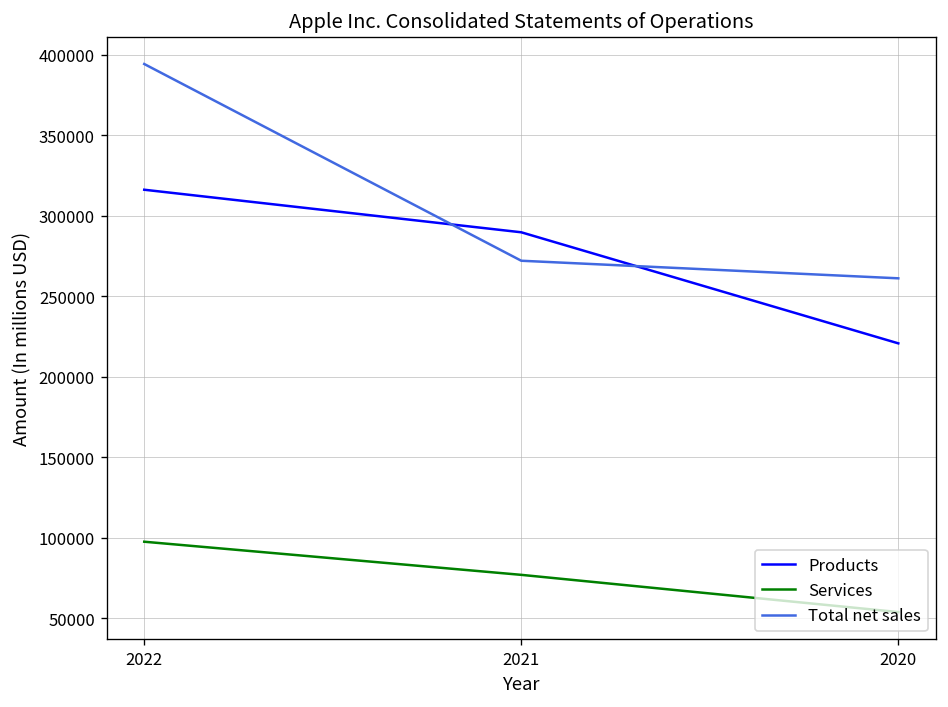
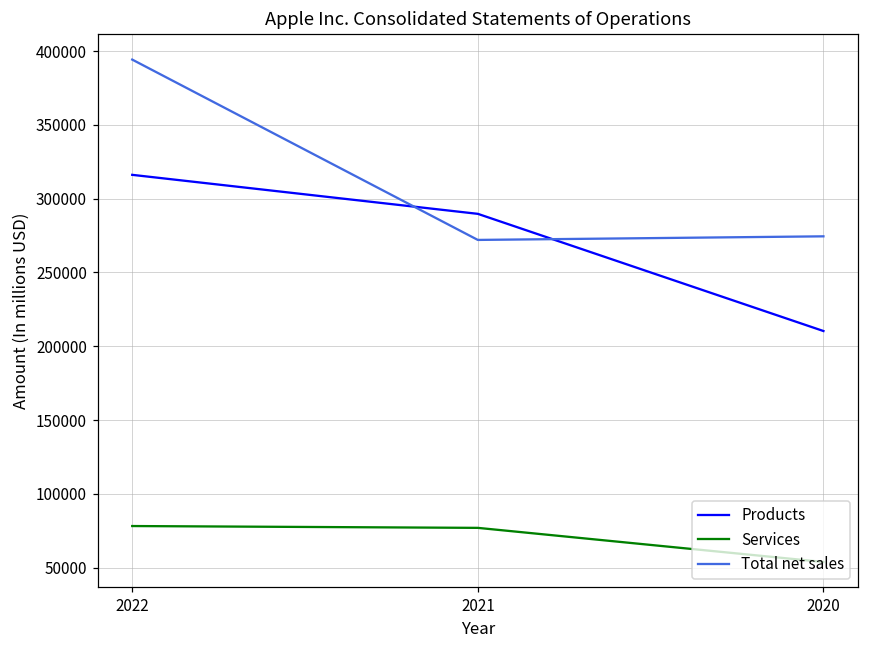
  {
    "Products": {
      "2022": 316000,
      "2021": 290000,
-     "2020": 221000
+     "2020": 210000
    },
    "Services": {
-     "2022": 97000,
+     "2022": 78000,
      "2021": 77000
    },
    "Total net sales": {
      "2022": 394000,
      "2021": 272000,
-     "2020": 261000
+     "2020": 275000
    }
  }
